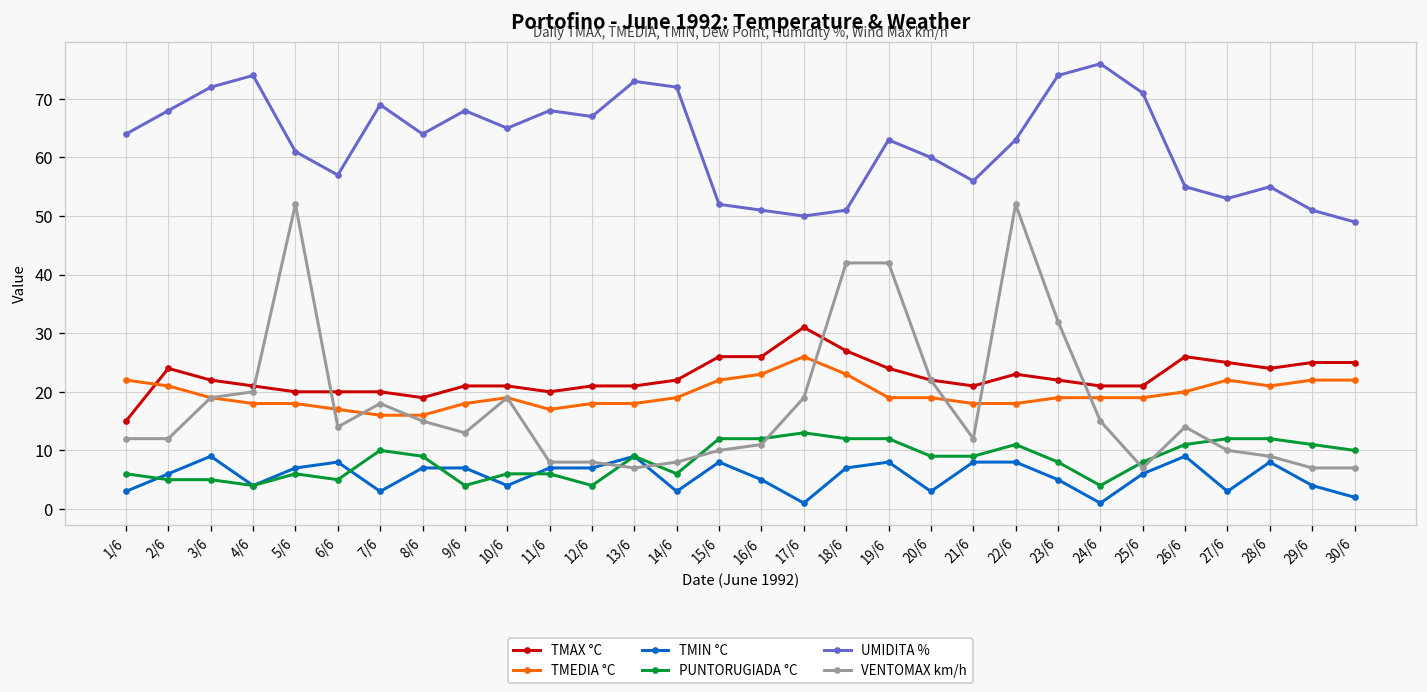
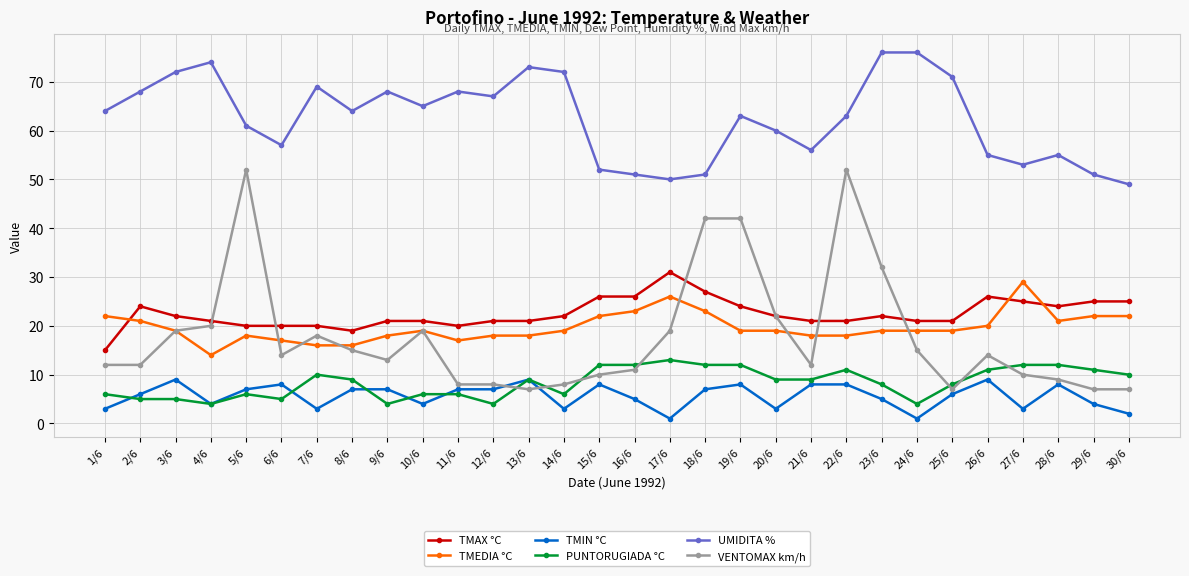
  {
    "TMAX °C": {
      "1/6": 15,
      "2/6": 24,
      "3/6": 22,
      "4/6": 21,
      "5/6": 20,
      "6/6": 20,
      "7/6": 20,
      "8/6": 19,
      "9/6": 21,
      "10/6": 21,
      "11/6": 20,
      "12/6": 21,
      "13/6": 21,
      "14/6": 22,
      "15/6": 26,
      "16/6": 26,
      "17/6": 31,
      "18/6": 27,
      "19/6": 24,
      "21/6": 21,
-     "22/6": 23,
+     "22/6": 21,
      "23/6": 22,
      "24/6": 21,
      "25/6": 21,
      "26/6": 26,
      "27/6": 25,
      "28/6": 24,
      "29/6": 25,
      "30/6": 25
    },
    "TMEDIA °C": {
      "1/6": 22,
      "2/6": 21,
-     "4/6": 18,
+     "4/6": 14,
      "5/6": 18,
      "6/6": 17,
      "7/6": 16,
      "8/6": 16,
      "9/6": 18,
      "11/6": 17,
      "12/6": 18,
      "13/6": 18,
      "14/6": 19,
      "15/6": 22,
      "16/6": 23,
      "17/6": 26,
      "18/6": 23,
      "19/6": 19,
      "20/6": 19,
      "21/6": 18,
      "22/6": 18,
      "23/6": 19,
      "24/6": 19,
      "25/6": 19,
      "26/6": 20,
-     "27/6": 22,
+     "27/6": 29,
      "28/6": 21,
      "29/6": 22,
      "30/6": 22
    },
    "TMIN °C": {
      "1/6": 3,
      "2/6": 6,
      "3/6": 9,
      "5/6": 7,
      "6/6": 8,
      "7/6": 3,
      "8/6": 7,
      "9/6": 7,
      "10/6": 4,
      "11/6": 7,
      "12/6": 7,
      "14/6": 3,
      "15/6": 8,
      "16/6": 5,
      "17/6": 1,
      "18/6": 7,
      "19/6": 8,
      "20/6": 3,
      "21/6": 8,
      "22/6": 8,
      "23/6": 5,
      "24/6": 1,
      "25/6": 6,
      "26/6": 9,
      "27/6": 3,
      "28/6": 8,
      "29/6": 4,
      "30/6": 2
    },
    "PUNTORUGIADA °C": {
      "1/6": 6,
      "2/6": 5,
      "3/6": 5,
      "5/6": 6,
      "6/6": 5,
      "7/6": 10,
      "8/6": 9,
      "9/6": 4,
      "10/6": 6,
      "11/6": 6,
      "12/6": 4,
      "14/6": 6,
      "15/6": 12,
      "16/6": 12,
      "17/6": 13,
      "18/6": 12,
      "19/6": 12,
      "20/6": 9,
      "21/6": 9,
      "22/6": 11,
      "23/6": 8,
      "24/6": 4,
      "25/6": 8,
      "26/6": 11,
      "27/6": 12,
      "28/6": 12,
      "29/6": 11,
      "30/6": 10
    },
    "UMIDITA %": {
      "1/6": 64,
      "2/6": 68,
      "3/6": 72,
      "4/6": 74,
      "5/6": 61,
      "6/6": 57,
      "7/6": 69,
      "8/6": 64,
      "9/6": 68,
      "10/6": 65,
      "11/6": 68,
      "12/6": 67,
      "13/6": 73,
      "14/6": 72,
      "15/6": 52,
      "16/6": 51,
      "17/6": 50,
      "18/6": 51,
      "19/6": 63,
      "20/6": 60,
      "21/6": 56,
      "22/6": 63,
-     "23/6": 74,
+     "23/6": 76,
      "24/6": 76,
      "25/6": 71,
      "26/6": 55,
      "27/6": 53,
      "28/6": 55,
      "29/6": 51,
      "30/6": 49
    },
    "VENTOMAX km/h": {
      "1/6": 12,
      "2/6": 12,
      "4/6": 20,
      "5/6": 52,
      "6/6": 14,
      "7/6": 18,
      "8/6": 15,
      "9/6": 13,
      "11/6": 8,
      "12/6": 8,
      "13/6": 7,
      "14/6": 8,
      "15/6": 10,
      "16/6": 11,
      "17/6": 19,
      "18/6": 42,
      "19/6": 42,
      "21/6": 12,
      "22/6": 52,
      "23/6": 32,
      "24/6": 15,
      "25/6": 7,
      "26/6": 14,
      "27/6": 10,
      "28/6": 9,
      "29/6": 7,
      "30/6": 7
    }
  }
